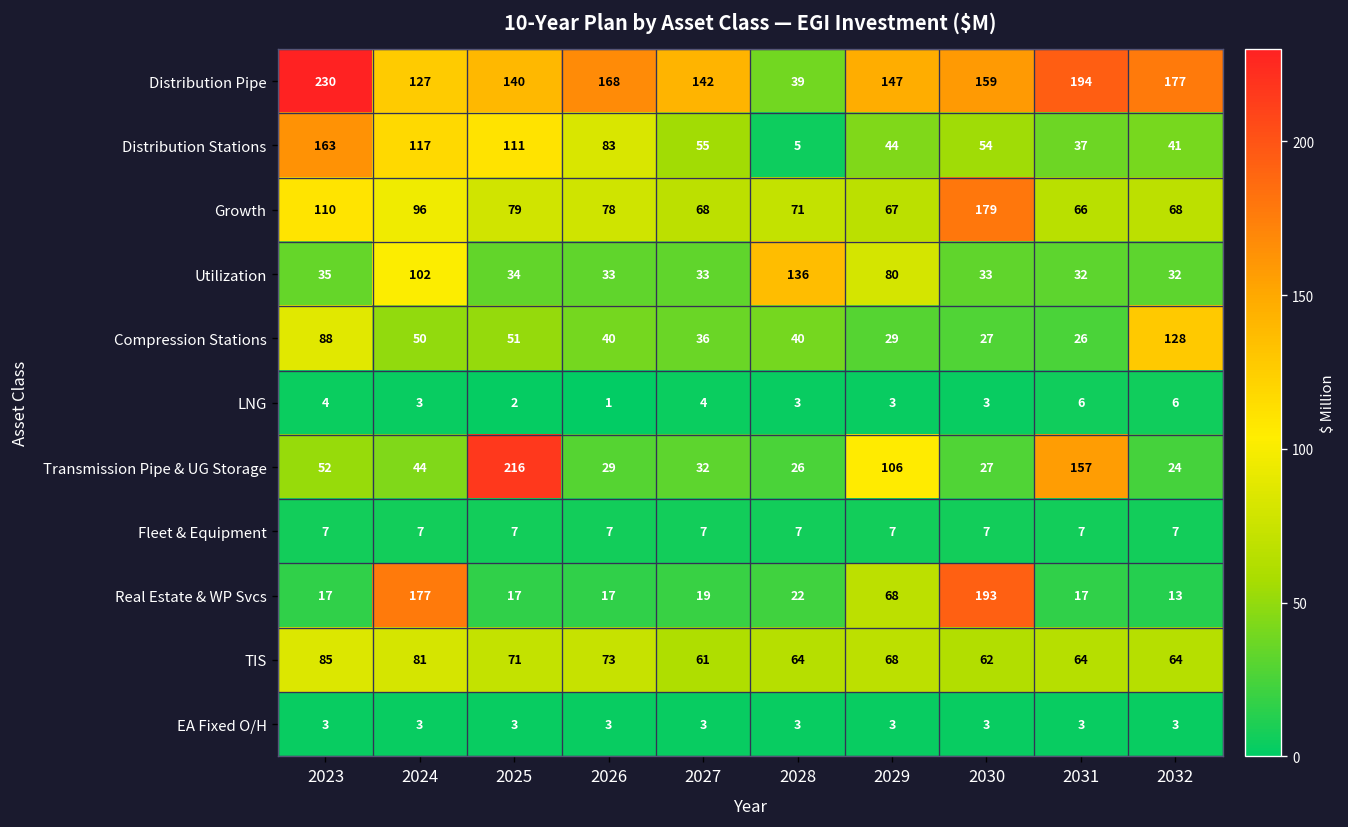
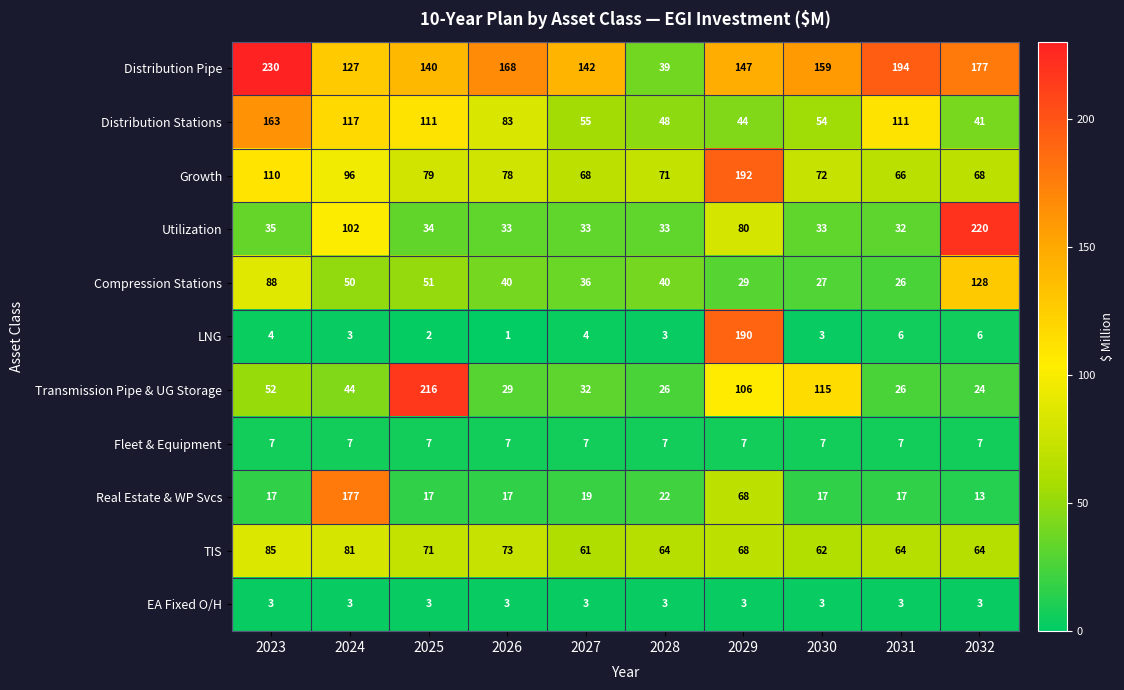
  {
    "Distribution Pipe": {
      "2023": 230,
      "2024": 127,
      "2025": 140,
      "2026": 168,
      "2027": 142,
      "2028": 39,
      "2029": 147,
      "2030": 159,
      "2031": 194,
      "2032": 177
    },
    "Distribution Stations": {
      "2023": 163,
      "2024": 117,
      "2025": 111,
      "2026": 83,
      "2027": 55,
-     "2028": 5,
+     "2028": 48,
      "2029": 44,
      "2030": 54,
-     "2031": 37,
+     "2031": 111,
      "2032": 41
    },
    "Growth": {
      "2023": 110,
      "2024": 96,
      "2025": 79,
      "2026": 78,
      "2027": 68,
      "2028": 71,
-     "2029": 67,
-     "2030": 179,
+     "2029": 192,
+     "2030": 72,
      "2031": 66,
      "2032": 68
    },
    "Utilization": {
      "2023": 35,
      "2024": 102,
      "2025": 34,
      "2026": 33,
      "2027": 33,
-     "2028": 136,
+     "2028": 33,
      "2029": 80,
      "2030": 33,
      "2031": 32,
-     "2032": 32
+     "2032": 220
    },
    "Compression Stations": {
      "2023": 88,
      "2024": 50,
      "2025": 51,
      "2026": 40,
      "2027": 36,
      "2028": 40,
      "2029": 29,
      "2030": 27,
      "2031": 26,
      "2032": 128
    },
    "LNG": {
      "2023": 4,
      "2024": 3,
      "2025": 2,
      "2026": 1,
      "2027": 4,
      "2028": 3,
-     "2029": 3,
+     "2029": 190,
      "2030": 3,
      "2031": 6,
      "2032": 6
    },
    "Transmission Pipe & UG Storage": {
      "2023": 52,
      "2024": 44,
      "2025": 216,
      "2026": 29,
      "2027": 32,
      "2028": 26,
      "2029": 106,
-     "2030": 27,
-     "2031": 157,
+     "2030": 115,
+     "2031": 26,
      "2032": 24
    },
    "Fleet & Equipment": {
      "2023": 7,
      "2024": 7,
      "2025": 7,
      "2026": 7,
      "2027": 7,
      "2028": 7,
      "2029": 7,
      "2030": 7,
      "2031": 7,
      "2032": 7
    },
    "Real Estate & WP Svcs": {
      "2023": 17,
      "2024": 177,
      "2025": 17,
      "2026": 17,
      "2027": 19,
      "2028": 22,
      "2029": 68,
-     "2030": 193,
+     "2030": 17,
      "2031": 17,
      "2032": 13
    },
    "TIS": {
      "2023": 85,
      "2024": 81,
      "2025": 71,
      "2026": 73,
      "2027": 61,
      "2028": 64,
      "2029": 68,
      "2030": 62,
      "2031": 64,
      "2032": 64
    },
    "EA Fixed O/H": {
      "2023": 3,
      "2024": 3,
      "2025": 3,
      "2026": 3,
      "2027": 3,
      "2028": 3,
      "2029": 3,
      "2030": 3,
      "2031": 3,
      "2032": 3
    }
  }
